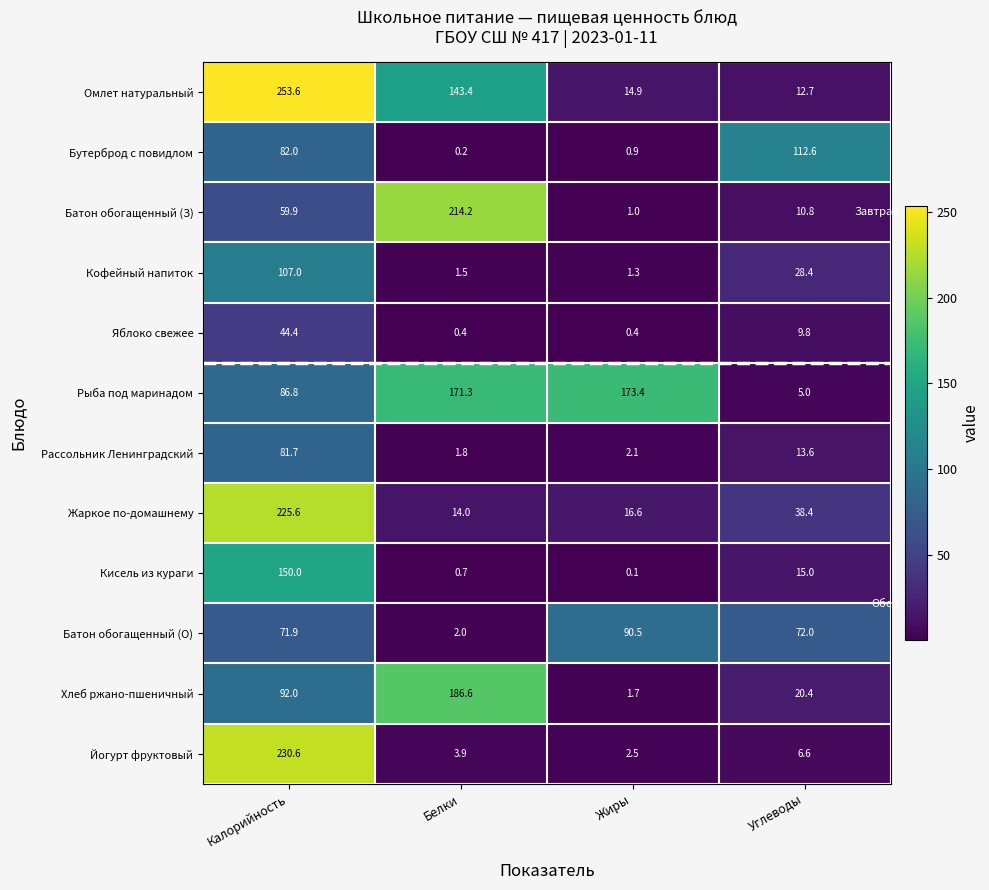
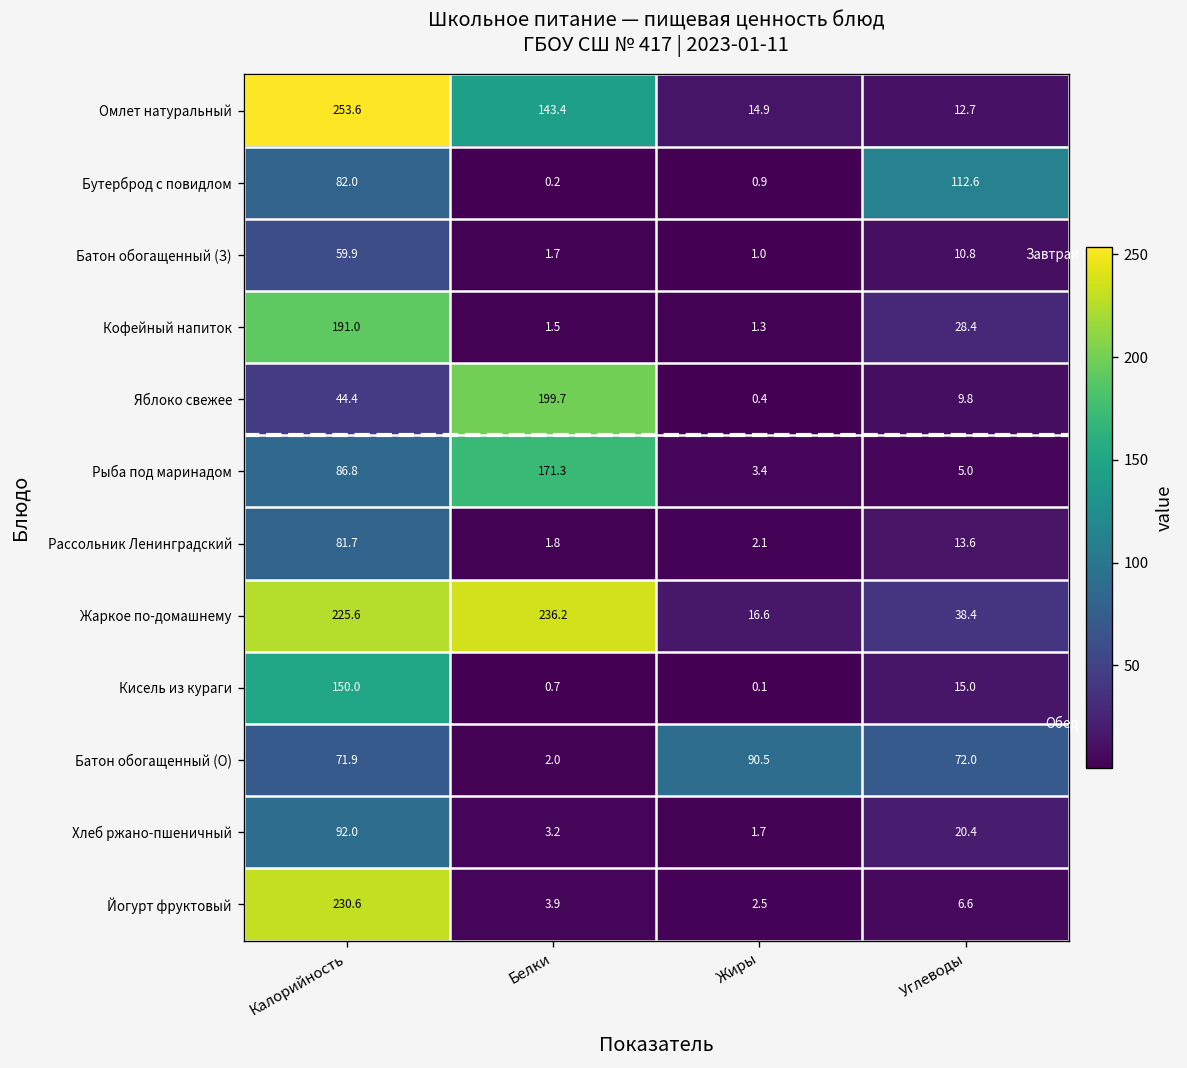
  {
    "Омлет натуральный": {
      "Калорийность": 253.6,
      "Белки": 143.4,
      "Жиры": 14.9,
      "Углеводы": 12.7
    },
    "Бутерброд с повидлом": {
      "Калорийность": 82.0,
      "Белки": 0.2,
      "Жиры": 0.9,
      "Углеводы": 112.6
    },
    "Батон обогащенный (З)": {
      "Калорийность": 59.9,
-     "Белки": 214.2,
+     "Белки": 1.7,
      "Жиры": 1.0
    },
    "Кофейный напиток": {
-     "Калорийность": 107.0,
+     "Калорийность": 191.0,
      "Белки": 1.5,
      "Жиры": 1.3,
      "Углеводы": 28.4
    },
    "Яблоко свежее": {
      "Калорийность": 44.4,
-     "Белки": 0.4,
+     "Белки": 199.7,
      "Жиры": 0.4,
      "Углеводы": 9.8
    },
    "Рыба под маринадом": {
      "Калорийность": 86.8,
      "Белки": 171.3,
-     "Жиры": 173.4,
+     "Жиры": 3.4,
      "Углеводы": 5.0
    },
    "Рассольник Ленинградский": {
      "Калорийность": 81.7,
      "Белки": 1.8,
      "Жиры": 2.1,
      "Углеводы": 13.6
    },
    "Жаркое по-домашнему": {
      "Калорийность": 225.6,
-     "Белки": 14.0,
+     "Белки": 236.2,
      "Жиры": 16.6,
      "Углеводы": 38.4
    },
    "Кисель из кураги": {
      "Калорийность": 150.0,
      "Белки": 0.7,
      "Жиры": 0.1
    },
    "Батон обогащенный (О)": {
      "Калорийность": 71.9,
      "Белки": 2.0,
      "Жиры": 90.5
    },
    "Хлеб ржано-пшеничный": {
      "Калорийность": 92.0,
-     "Белки": 186.6,
+     "Белки": 3.2,
      "Жиры": 1.7,
      "Углеводы": 20.4
    },
    "Йогурт фруктовый": {
      "Калорийность": 230.6,
      "Белки": 3.9,
      "Жиры": 2.5,
      "Углеводы": 6.6
    }
  }
